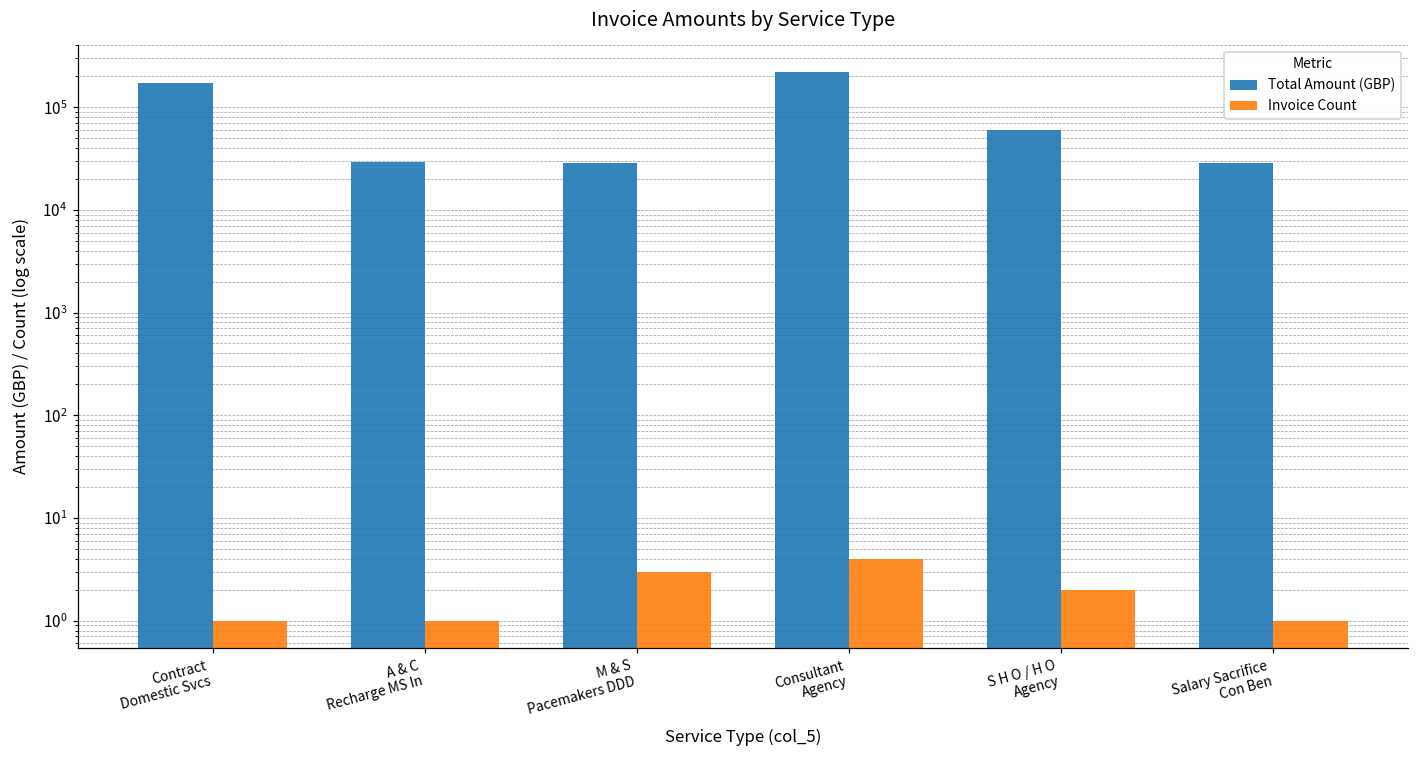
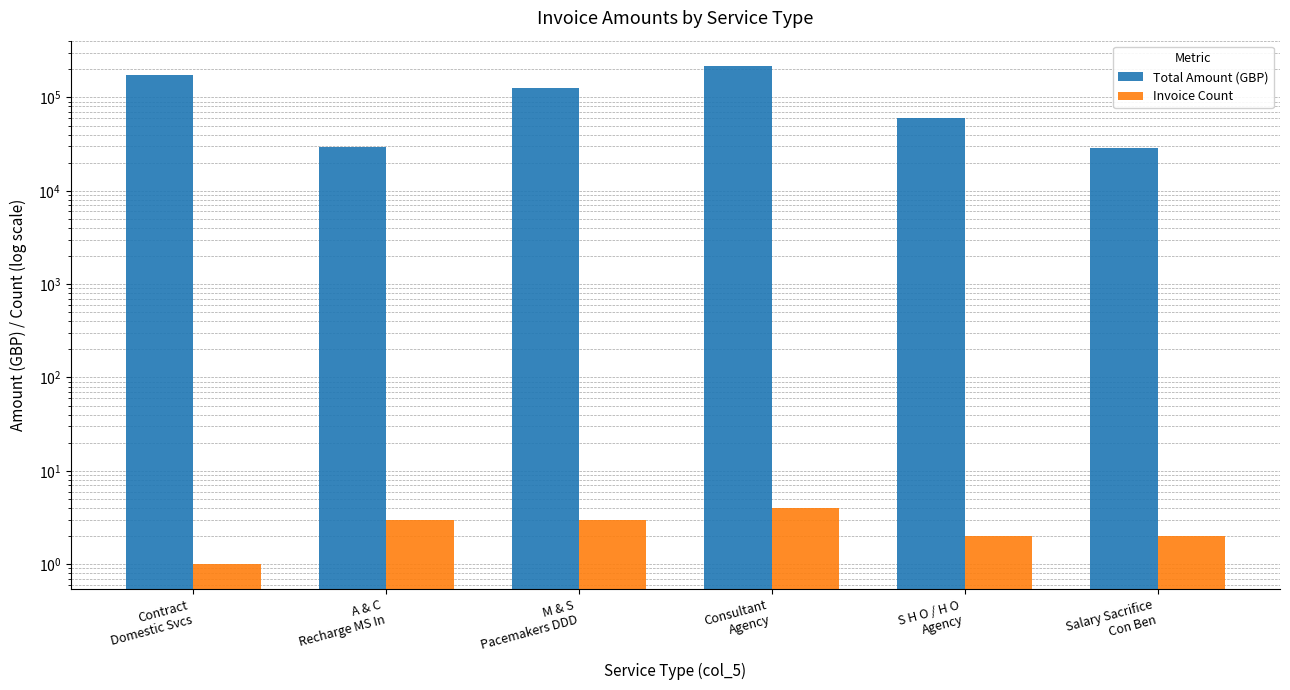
  {
    "Total Amount (GBP)": {
      "Contract Domestic Svcs": 170000,
      "A & C Recharge MS In": 29000,
-     "M & S Pacemakers DDD": 29000,
+     "M & S Pacemakers DDD": 130000,
      "Consultant Agency": 220000,
      "S H O / H O Agency": 60000,
      "Salary Sacrifice Con Ben": 29000
    },
    "Invoice Count": {
      "Contract Domestic Svcs": 1,
-     "A & C Recharge MS In": 1,
+     "A & C Recharge MS In": 3,
      "M & S Pacemakers DDD": 3,
      "Consultant Agency": 4,
      "S H O / H O Agency": 2,
-     "Salary Sacrifice Con Ben": 1
+     "Salary Sacrifice Con Ben": 2
    }
  }
